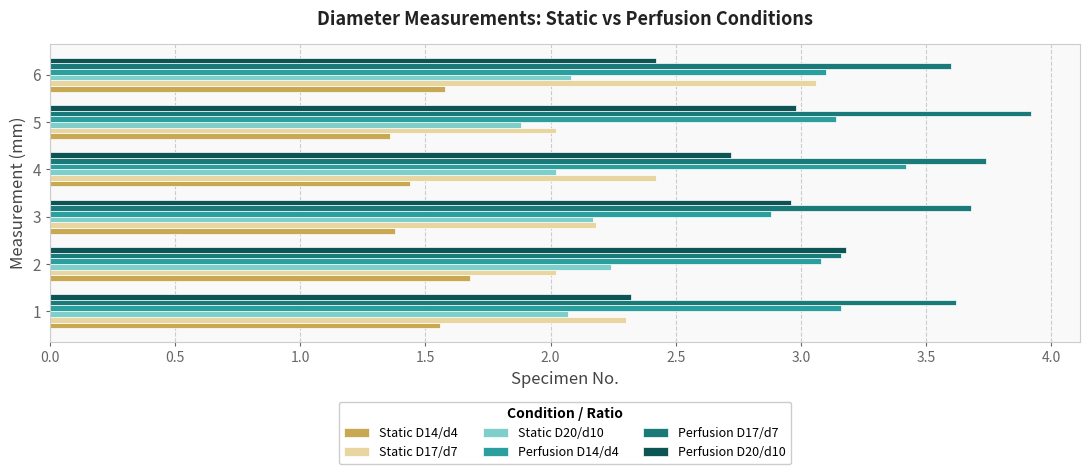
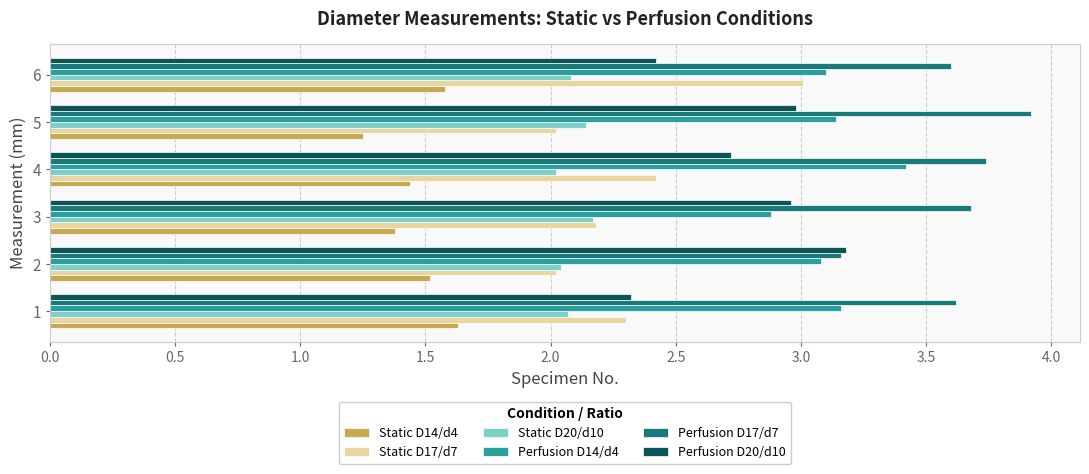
  {
    "Static D14/d4": {
      "6": 1.58,
-     "5": 1.36,
+     "5": 1.25,
      "4": 1.44,
      "3": 1.38,
-     "2": 1.68,
-     "1": 1.56
+     "2": 1.52,
+     "1": 1.63
    },
    "Static D17/d7": {
-     "6": 3.06,
+     "6": 3.01,
      "5": 2.02,
      "4": 2.42,
      "3": 2.18,
      "2": 2.02,
      "1": 2.30
    },
    "Static D20/d10": {
      "6": 2.08,
-     "5": 1.88,
+     "5": 2.14,
      "4": 2.02,
      "3": 2.17,
-     "2": 2.24,
+     "2": 2.04,
      "1": 2.07
    }
  }
